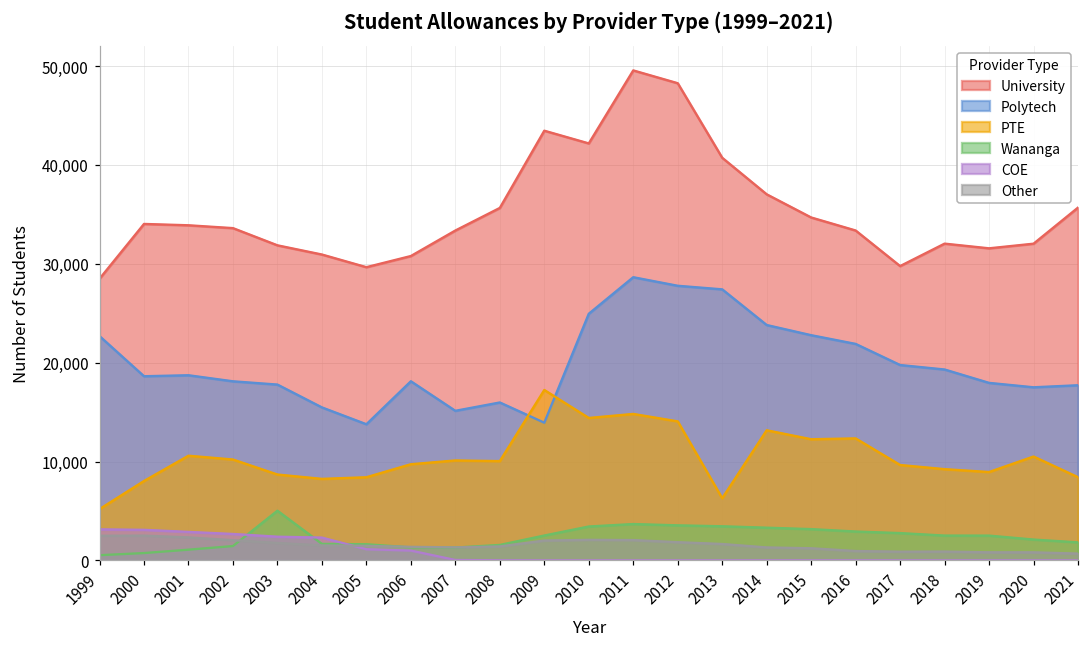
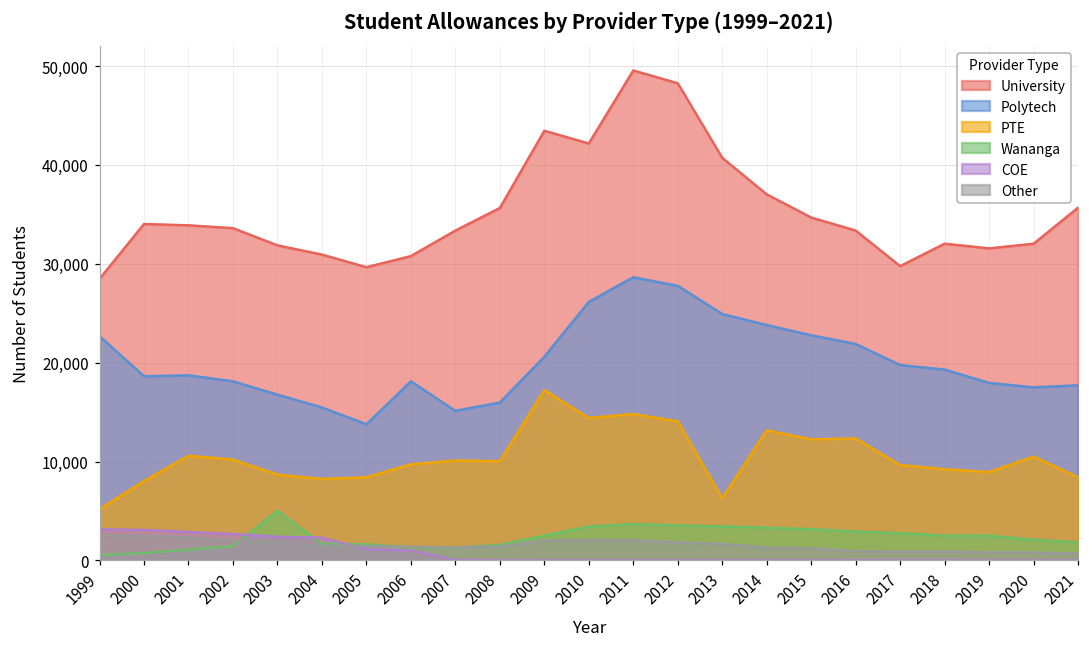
  {
    "University": {
      "1999": "28,000",
      "2000": "34,000",
      "2001": "34,000",
      "2002": "34,000",
      "2003": "32,000",
      "2004": "31,000",
      "2005": "30,000",
      "2006": "31,000",
      "2007": "33,000",
      "2008": "36,000",
      "2009": "43,000",
      "2010": "42,000",
      "2011": "50,000",
      "2012": "48,000",
      "2013": "41,000",
      "2014": "37,000",
      "2015": "35,000",
      "2016": "33,000",
      "2017": "30,000",
      "2018": "32,000",
      "2019": "32,000",
      "2020": "32,000",
      "2021": "36,000"
    },
    "Polytech": {
      "1999": "23,000",
      "2000": "19,000",
      "2001": "19,000",
      "2002": "18,000",
-     "2003": "18,000",
+     "2003": "17,000",
      "2004": "15,000",
      "2005": "14,000",
      "2006": "18,000",
      "2007": "15,000",
      "2008": "16,000",
-     "2009": "14,000",
-     "2010": "25,000",
+     "2009": "21,000",
+     "2010": "26,000",
      "2011": "29,000",
      "2012": "28,000",
-     "2013": "27,000",
+     "2013": "25,000",
      "2014": "24,000",
      "2015": "23,000",
      "2016": "22,000",
      "2017": "20,000",
      "2018": "19,000",
      "2019": "18,000",
      "2020": "18,000",
      "2021": "18,000"
    },
    "PTE": {
      "1999": "5,000",
      "2000": "8,000",
      "2001": "11,000",
      "2002": "10,000",
      "2003": "9,000",
      "2004": "8,000",
      "2005": "8,000",
      "2006": "10,000",
      "2007": "10,000",
      "2008": "10,000",
      "2009": "17,000",
      "2010": "14,000",
      "2011": "15,000",
      "2012": "14,000",
      "2013": "6,000",
      "2014": "13,000",
      "2015": "12,000",
      "2016": "12,000",
      "2017": "10,000",
      "2018": "9,000",
      "2019": "9,000",
      "2020": "11,000",
      "2021": "8,000"
    },
    "Wananga": {
      "1999": "1,000",
      "2000": "1,000",
      "2001": "1,000",
      "2002": "1,000",
      "2003": "5,000",
      "2009": "3,000",
      "2010": "3,000",
      "2011": "4,000",
      "2012": "4,000",
      "2013": "3,000",
      "2014": "3,000",
      "2015": "3,000",
      "2016": "3,000",
      "2017": "3,000",
      "2018": "3,000",
      "2019": "3,000",
      "2020": "2,000",
      "2021": "2,000"
    }
  }
